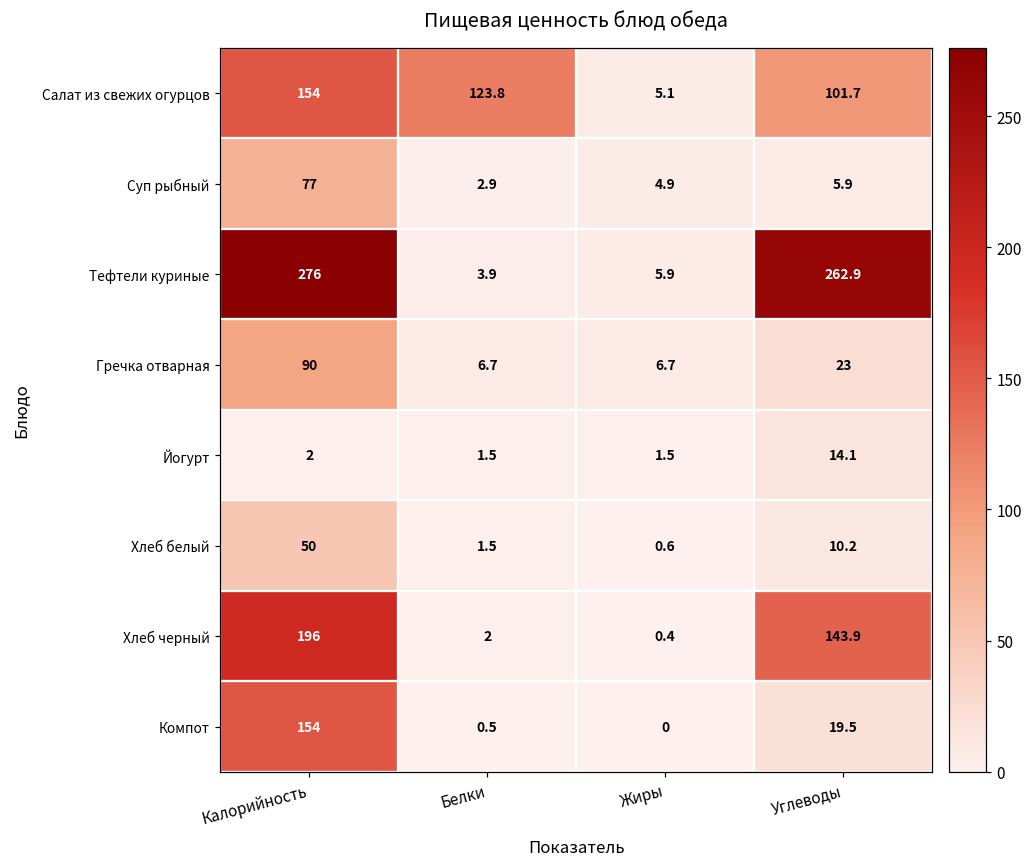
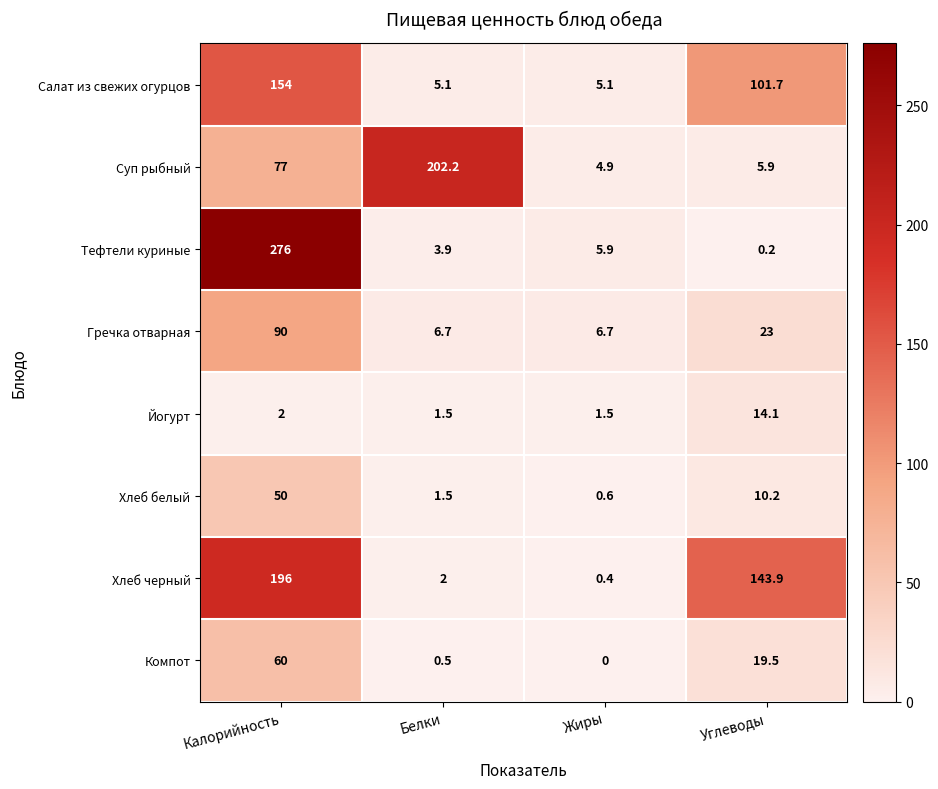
  {
    "Салат из свежих огурцов": {
      "Калорийность": 154,
-     "Белки": 123.8,
+     "Белки": 5.1,
      "Жиры": 5.1,
      "Углеводы": 101.7
    },
    "Суп рыбный": {
      "Калорийность": 77,
-     "Белки": 2.9,
+     "Белки": 202.2,
      "Жиры": 4.9,
      "Углеводы": 5.9
    },
    "Тефтели куриные": {
      "Калорийность": 276,
      "Белки": 3.9,
      "Жиры": 5.9,
-     "Углеводы": 262.9
+     "Углеводы": 0.2
    },
    "Гречка отварная": {
      "Калорийность": 90,
      "Белки": 6.7,
      "Жиры": 6.7,
      "Углеводы": 23
    },
    "Йогурт": {
      "Калорийность": 2,
      "Белки": 1.5,
      "Жиры": 1.5,
      "Углеводы": 14.1
    },
    "Хлеб белый": {
      "Калорийность": 50,
      "Белки": 1.5,
      "Жиры": 0.6,
      "Углеводы": 10.2
    },
    "Хлеб черный": {
      "Калорийность": 196,
      "Белки": 2,
      "Жиры": 0.4,
      "Углеводы": 143.9
    },
    "Компот": {
-     "Калорийность": 154,
+     "Калорийность": 60,
      "Белки": 0.5,
      "Жиры": 0,
      "Углеводы": 19.5
    }
  }
